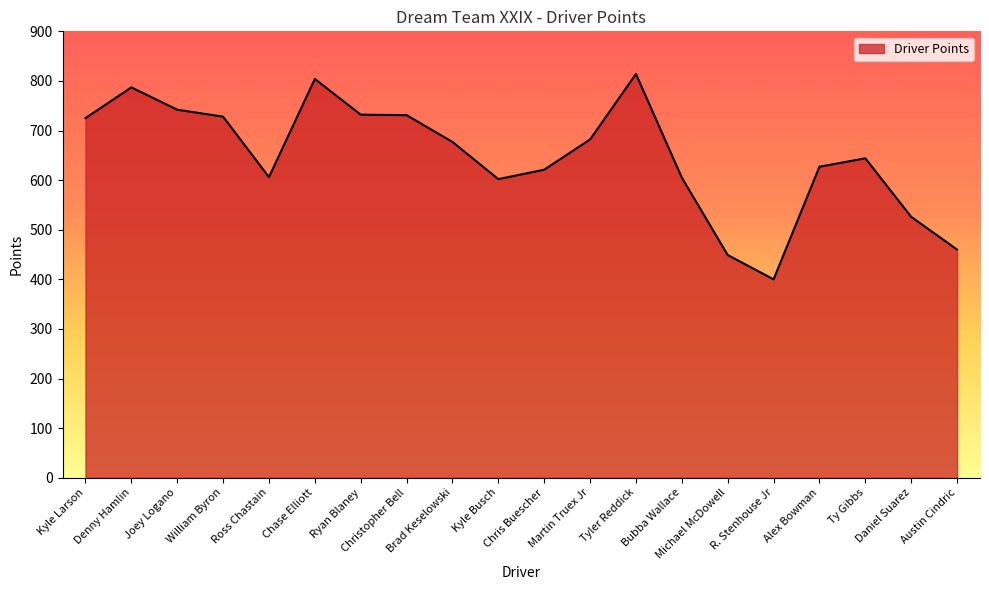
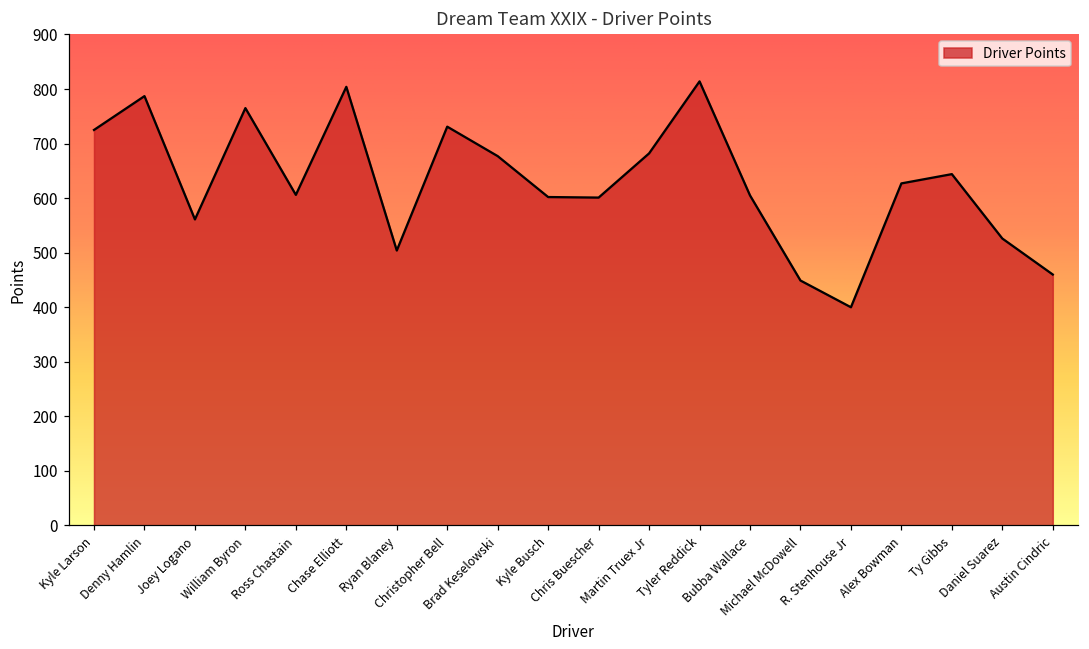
  {
    "Kyle Larson": 730,
    "Denny Hamlin": 790,
-   "Joey Logano": 740,
-   "William Byron": 730,
+   "Joey Logano": 560,
+   "William Byron": 770,
    "Ross Chastain": 610,
    "Chase Elliott": 800,
-   "Ryan Blaney": 730,
+   "Ryan Blaney": 500,
    "Christopher Bell": 730,
    "Brad Keselowski": 680,
    "Kyle Busch": 600,
-   "Chris Buescher": 620,
+   "Chris Buescher": 600,
    "Martin Truex Jr": 680,
    "Tyler Reddick": 810,
    "Bubba Wallace": 610,
    "Michael McDowell": 450,
    "R. Stenhouse Jr": 400,
    "Alex Bowman": 630,
    "Ty Gibbs": 640,
    "Daniel Suarez": 530,
    "Austin Cindric": 460
  }
